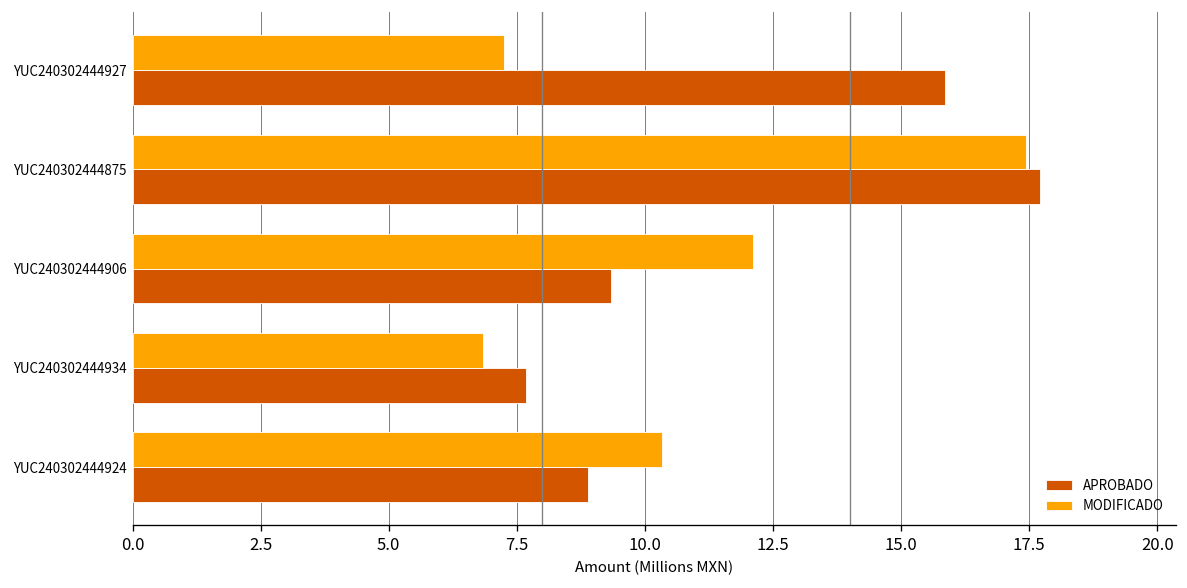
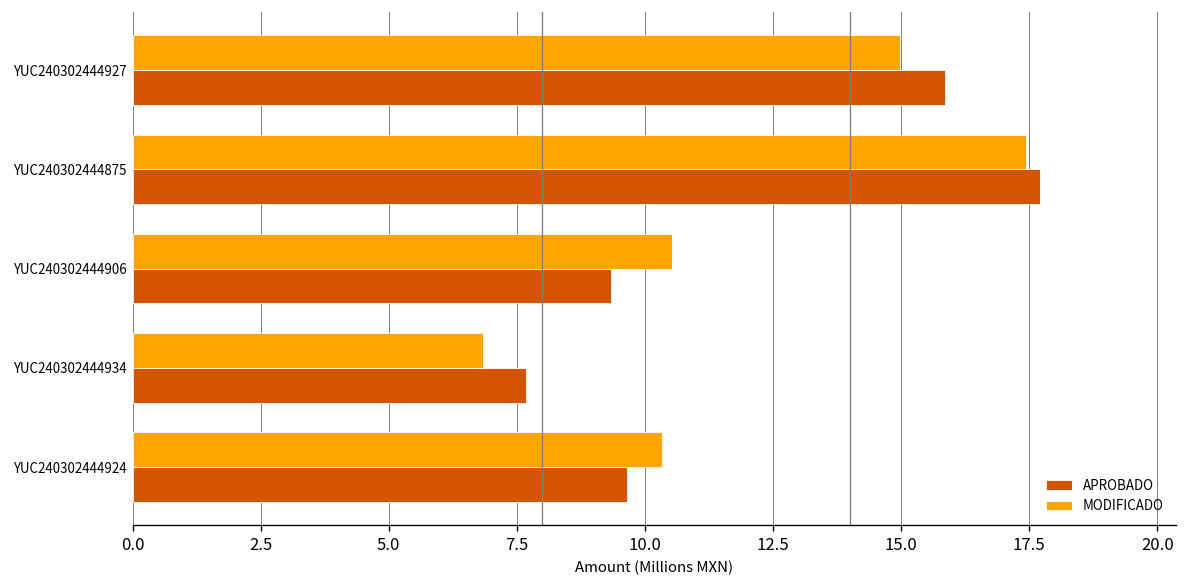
  {
    "APROBADO": {
      "YUC240302444927": 15.9,
      "YUC240302444875": 17.7,
      "YUC240302444906": 9.3,
      "YUC240302444934": 7.7,
-     "YUC240302444924": 8.9
+     "YUC240302444924": 9.6
    },
    "MODIFICADO": {
-     "YUC240302444927": 7.3,
+     "YUC240302444927": 15.0,
      "YUC240302444875": 17.4,
-     "YUC240302444906": 12.1,
+     "YUC240302444906": 10.5,
      "YUC240302444934": 6.8,
      "YUC240302444924": 10.3
    }
  }
